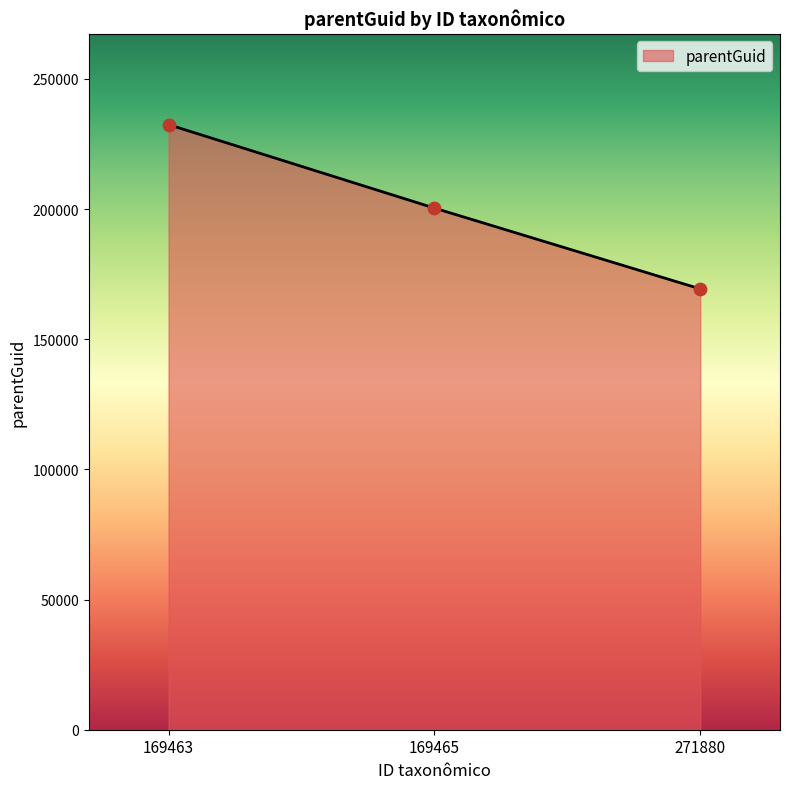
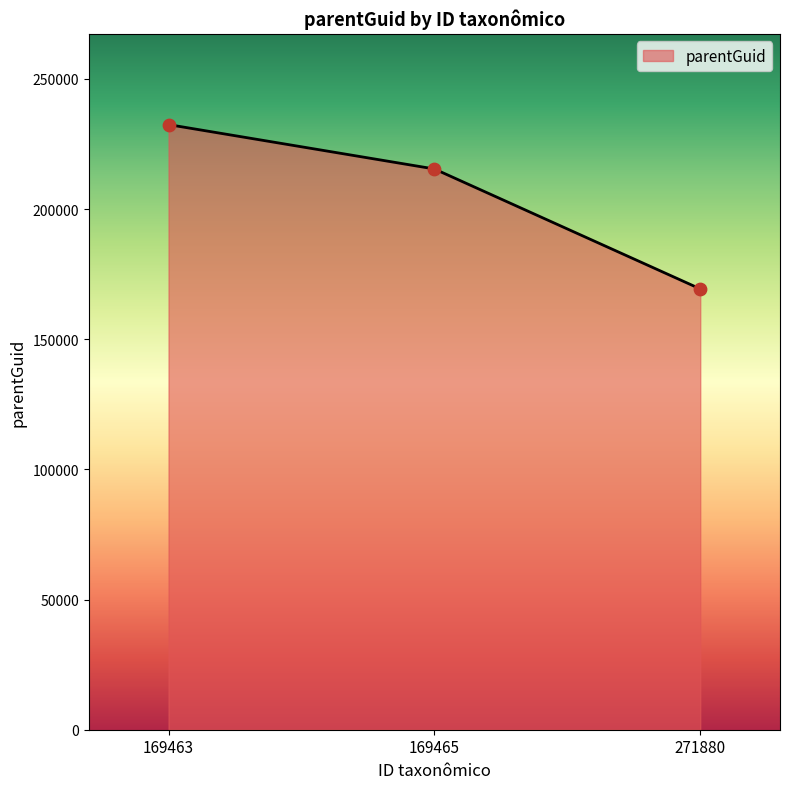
  {
    "169463": 232000,
-   "169465": 200000,
+   "169465": 215000,
    "271880": 169000
  }
